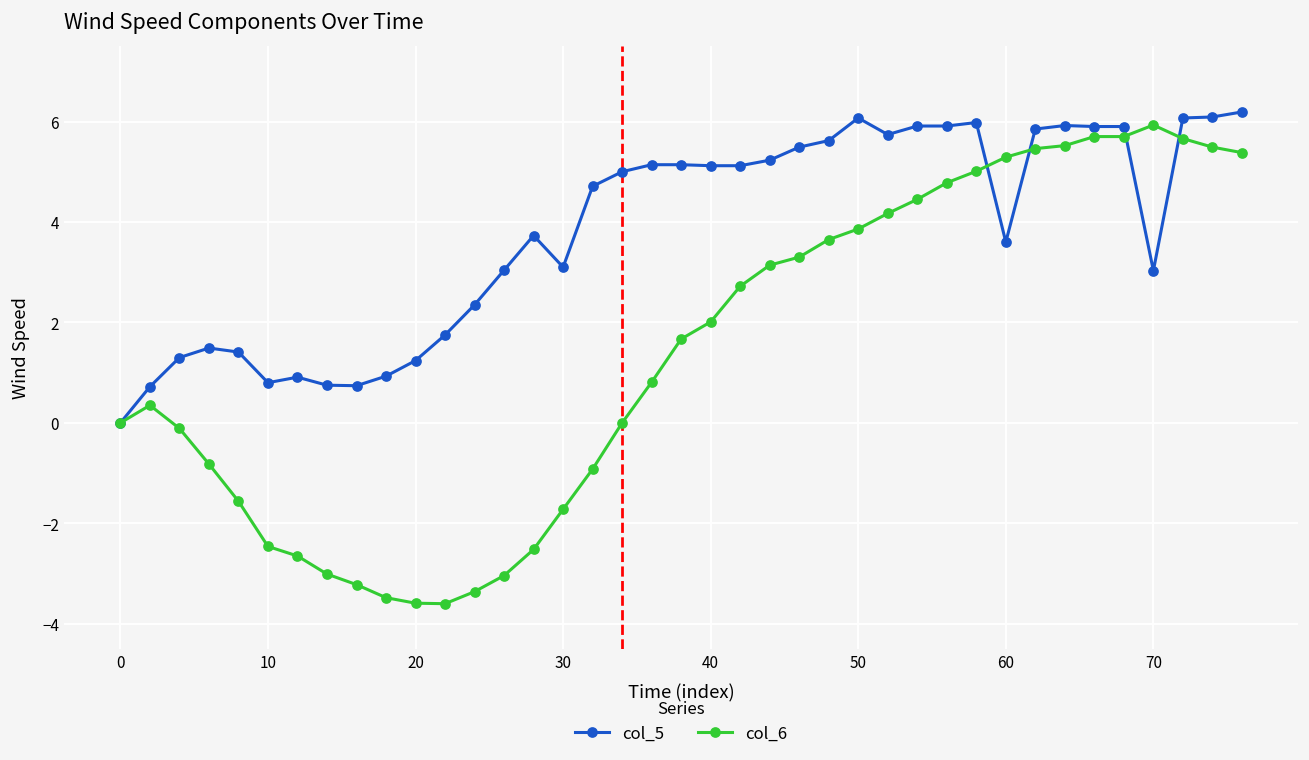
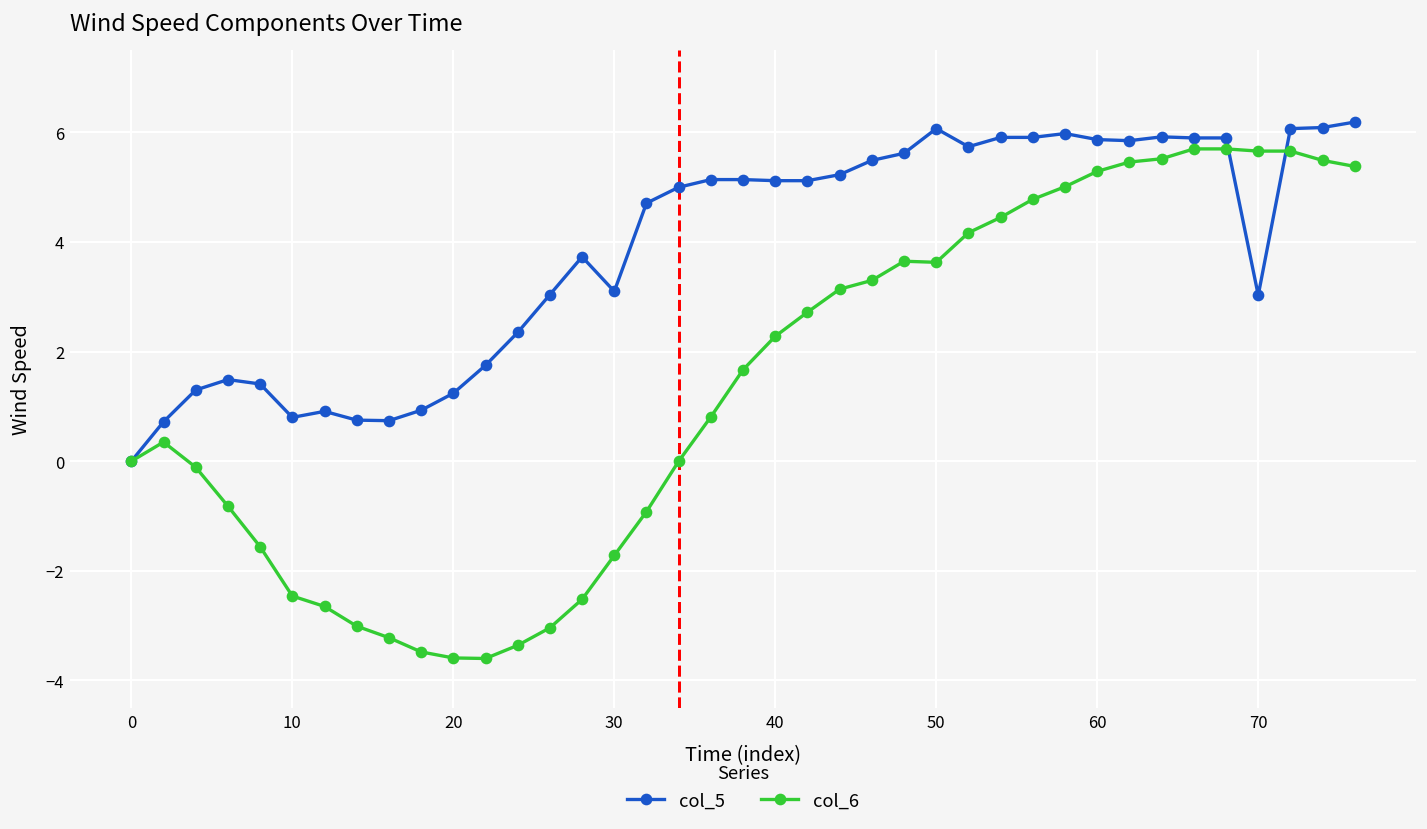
  {
    "col_5": {
      "10": 0.8,
      "20": 1.2,
      "30": 3.1,
      "40": 5.1,
      "50": 6.1,
-     "60": 3.6,
+     "60": 5.9,
      "70": 3.0
    },
    "col_6": {
      "10": -2.5,
      "20": -3.6,
      "30": -1.7,
-     "40": 2.0,
-     "50": 3.9,
+     "40": 2.3,
+     "50": 3.6,
      "60": 5.3,
-     "70": 5.9
+     "70": 5.7
    }
  }
